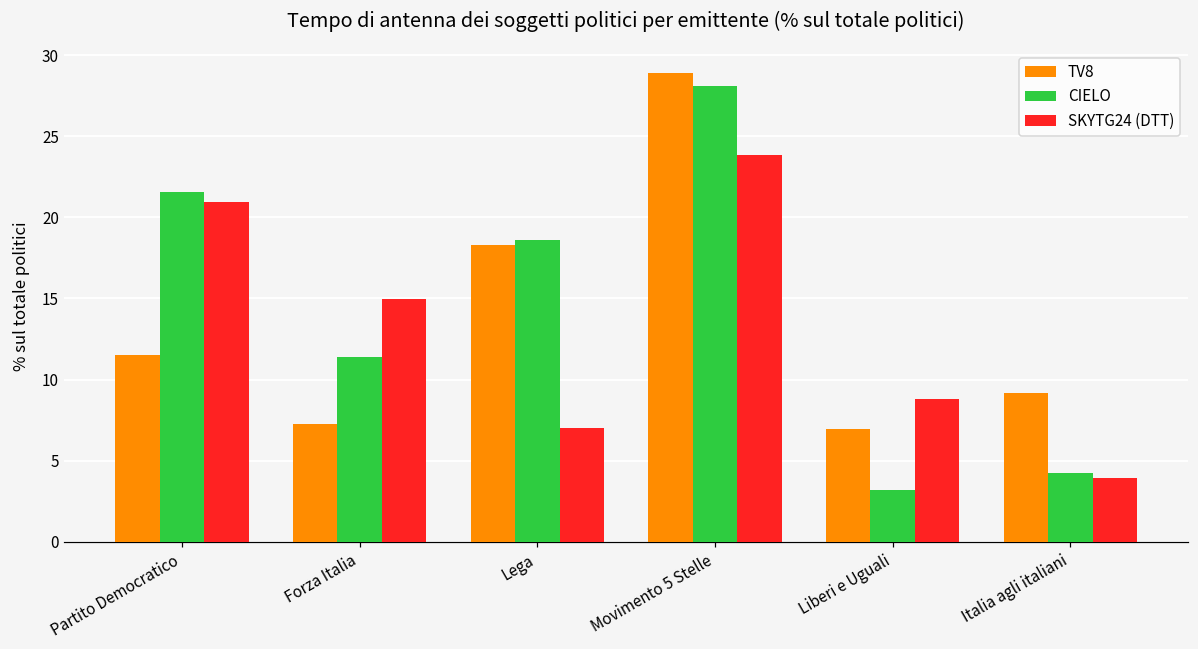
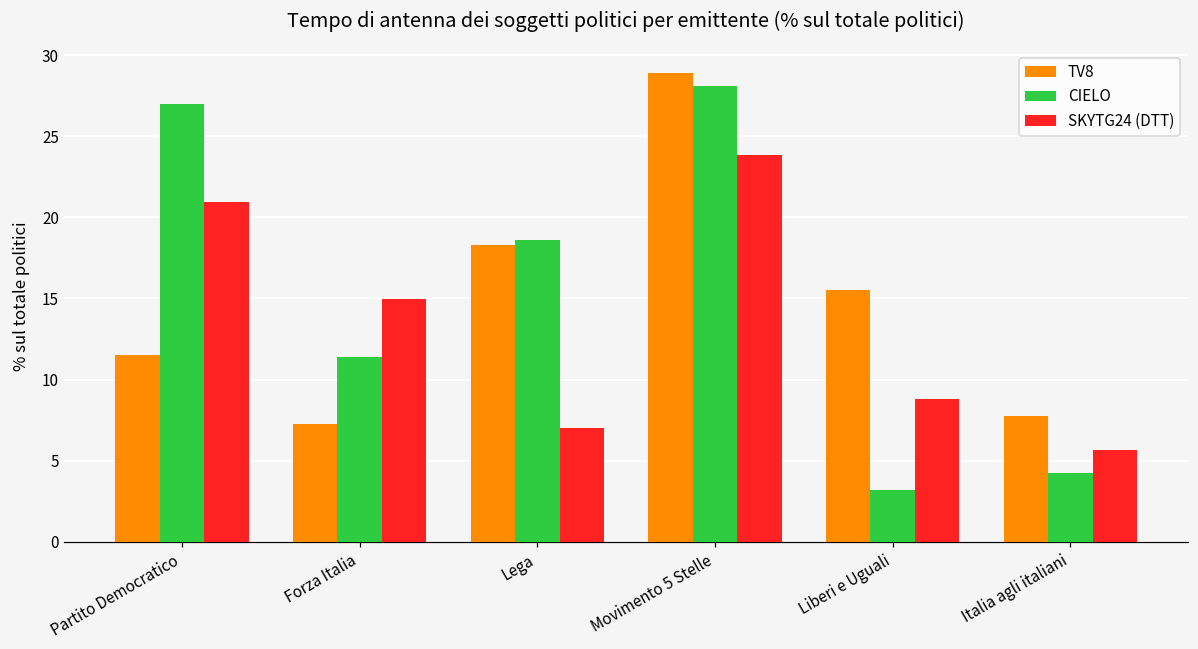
  {
    "TV8": {
      "Partito Democratico": 11.5,
      "Forza Italia": 7.3,
      "Lega": 18.3,
      "Movimento 5 Stelle": 28.9,
-     "Liberi e Uguali": 6.9,
-     "Italia agli italiani": 9.2
+     "Liberi e Uguali": 15.5,
+     "Italia agli italiani": 7.7
    },
    "CIELO": {
-     "Partito Democratico": 21.6,
+     "Partito Democratico": 27.0,
      "Forza Italia": 11.4,
      "Lega": 18.6,
      "Movimento 5 Stelle": 28.1,
      "Liberi e Uguali": 3.2,
      "Italia agli italiani": 4.2
    },
    "SKYTG24 (DTT)": {
      "Partito Democratico": 21.0,
      "Forza Italia": 15.0,
      "Lega": 7.0,
      "Movimento 5 Stelle": 23.9,
      "Liberi e Uguali": 8.8,
-     "Italia agli italiani": 3.9
+     "Italia agli italiani": 5.6
    }
  }
